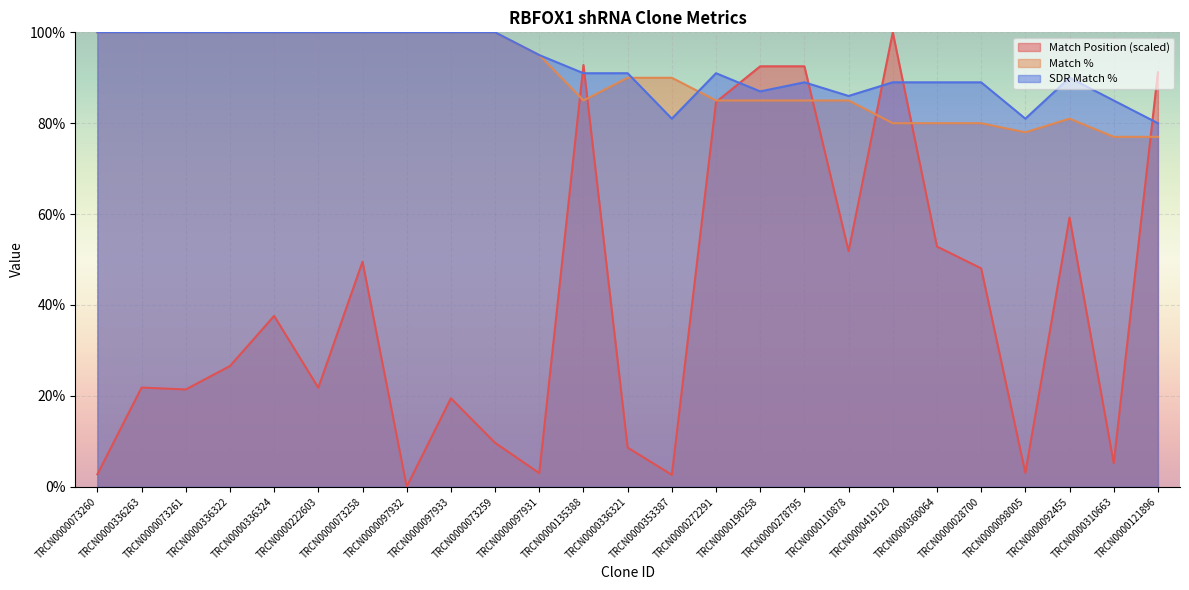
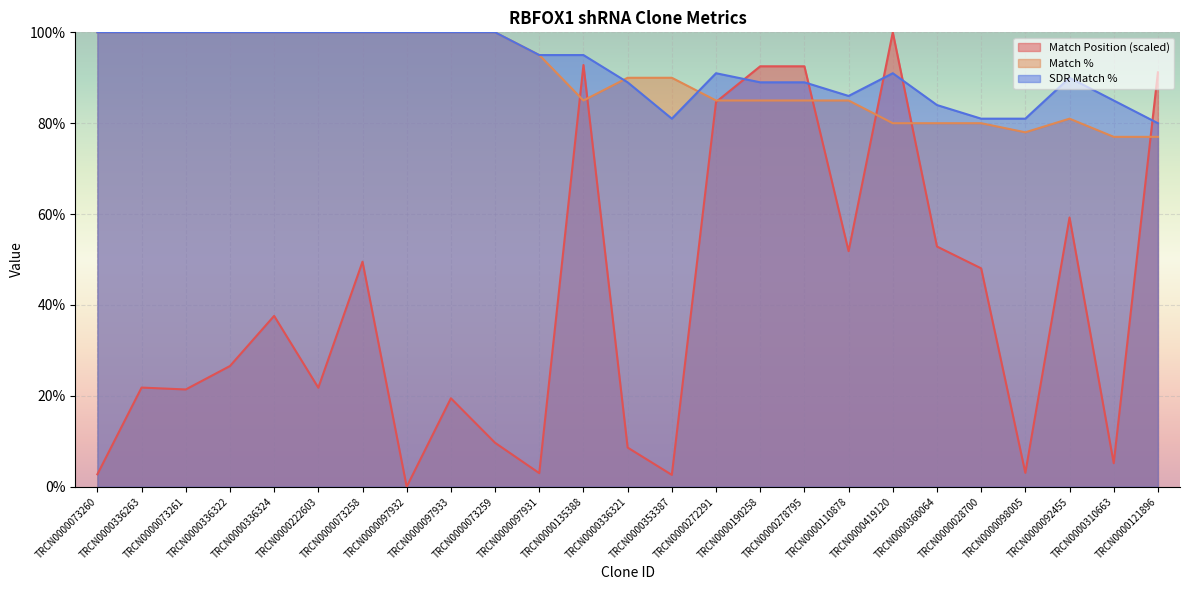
  {
    "SDR Match %": {
-     "TRCN0000135388": "91%",
-     "TRCN0000336321": "91%",
+     "TRCN0000135388": "95%",
+     "TRCN0000336321": "89%",
      "TRCN0000353387": "81%",
      "TRCN0000272291": "91%",
-     "TRCN0000190258": "87%",
+     "TRCN0000190258": "89%",
      "TRCN0000278795": "89%",
      "TRCN0000110878": "86%",
-     "TRCN0000419120": "89%",
-     "TRCN0000360064": "89%",
-     "TRCN0000028700": "89%",
+     "TRCN0000419120": "91%",
+     "TRCN0000360064": "84%",
+     "TRCN0000028700": "81%",
      "TRCN0000098005": "81%",
      "TRCN0000310663": "85%",
      "TRCN0000121896": "80%"
    }
  }
